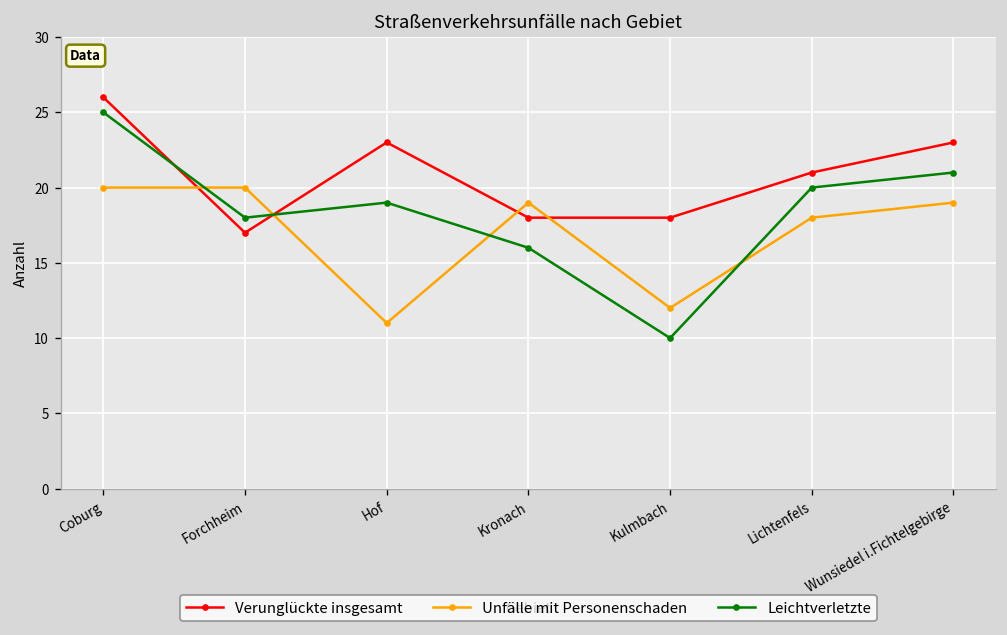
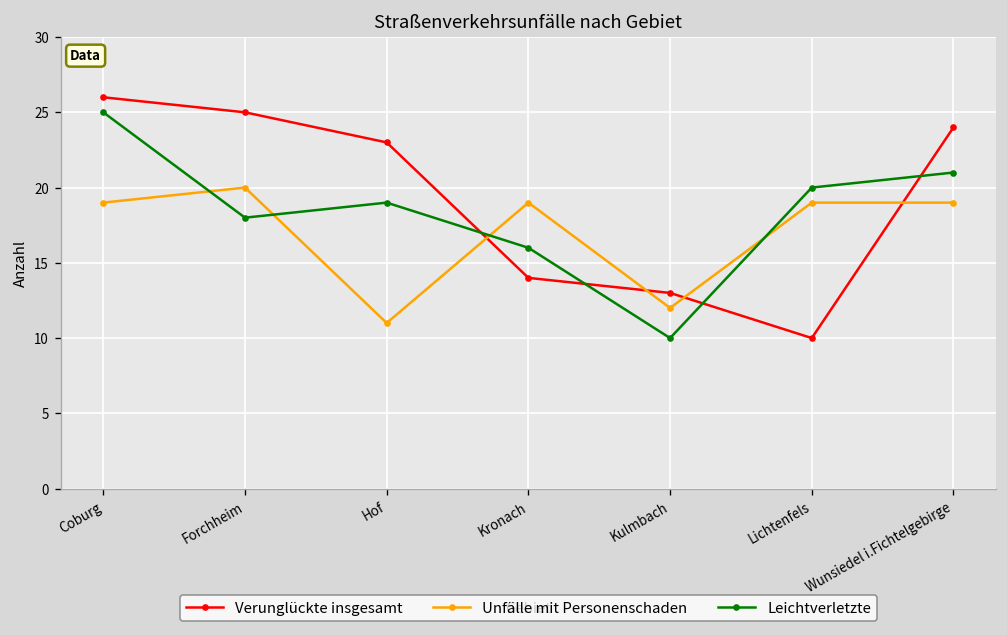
  {
    "Verunglückte insgesamt": {
      "Coburg": 26,
-     "Forchheim": 17,
+     "Forchheim": 25,
      "Hof": 23,
-     "Kronach": 18,
-     "Kulmbach": 18,
-     "Lichtenfels": 21,
-     "Wunsiedel i.Fichtelgebirge": 23
+     "Kronach": 14,
+     "Kulmbach": 13,
+     "Lichtenfels": 10,
+     "Wunsiedel i.Fichtelgebirge": 24
    },
    "Unfälle mit Personenschaden": {
-     "Coburg": 20,
+     "Coburg": 19,
      "Forchheim": 20,
      "Hof": 11,
      "Kronach": 19,
      "Kulmbach": 12,
-     "Lichtenfels": 18,
+     "Lichtenfels": 19,
      "Wunsiedel i.Fichtelgebirge": 19
    },
    "Leichtverletzte": {
      "Coburg": 25,
      "Forchheim": 18,
      "Hof": 19,
      "Kronach": 16,
      "Kulmbach": 10,
      "Lichtenfels": 20,
      "Wunsiedel i.Fichtelgebirge": 21
    }
  }
